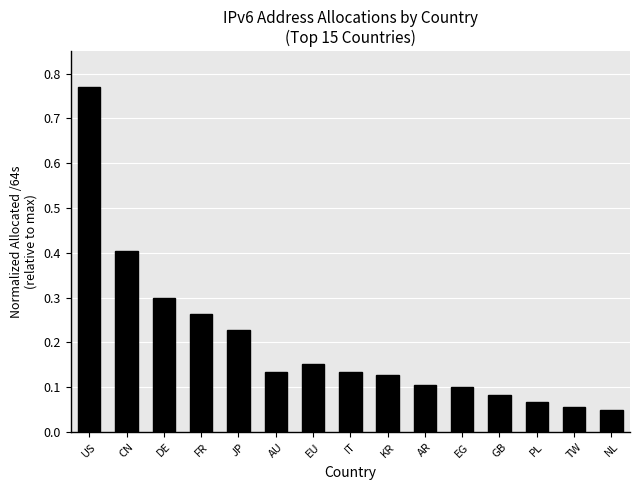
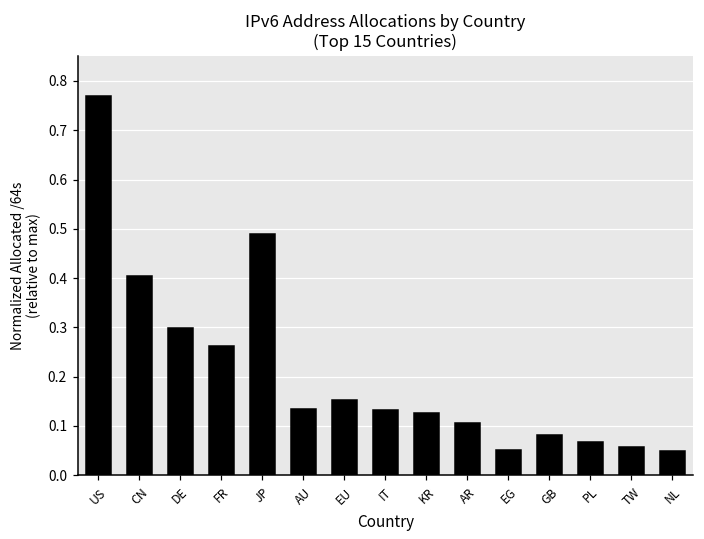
  {
    "US": 0.77,
    "CN": 0.40,
    "DE": 0.30,
    "FR": 0.26,
-   "JP": 0.23,
+   "JP": 0.49,
    "AU": 0.13,
    "EU": 0.15,
    "IT": 0.13,
    "KR": 0.13,
    "AR": 0.11,
-   "EG": 0.10,
+   "EG": 0.05,
    "GB": 0.08,
    "PL": 0.07,
    "TW": 0.06,
    "NL": 0.05
  }
